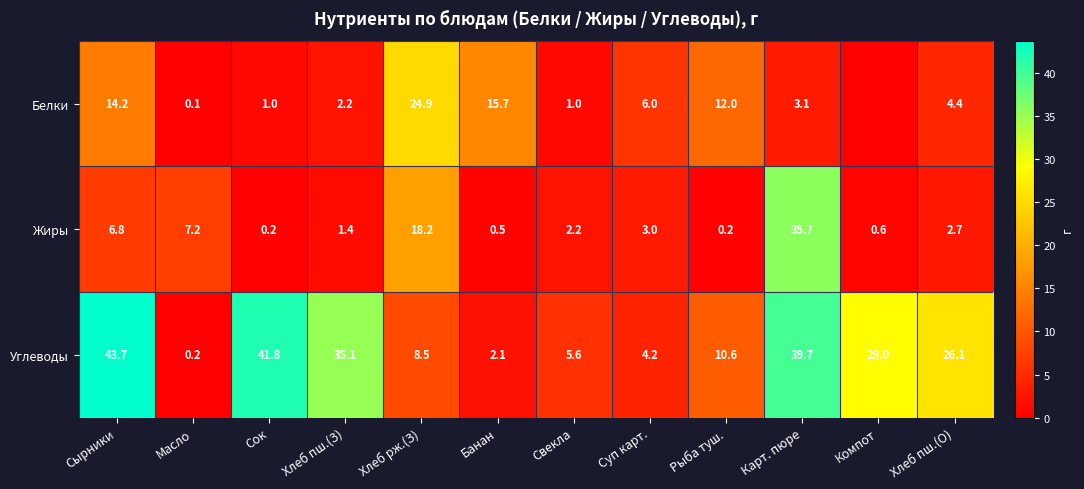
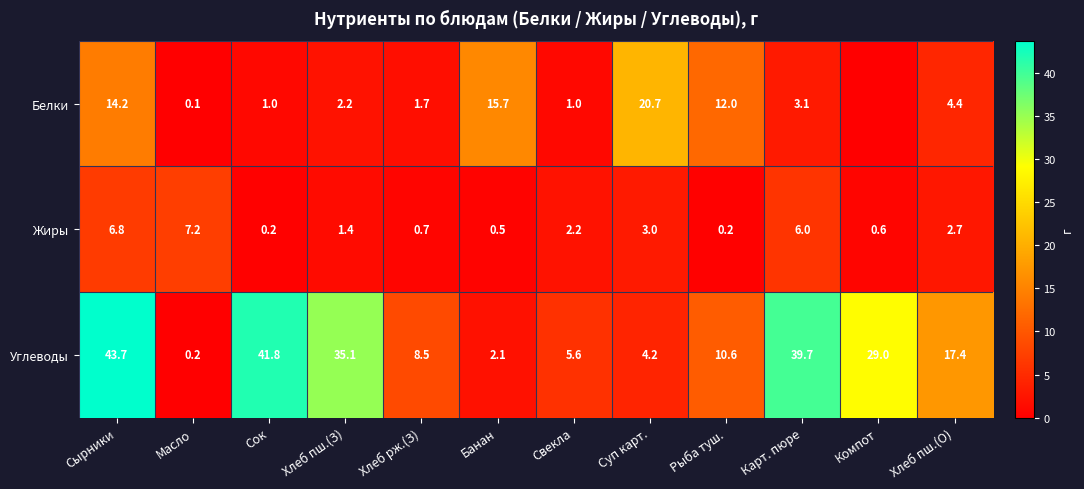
  {
    "Белки": {
      "Сырники": 14.2,
      "Масло": 0.1,
      "Сок": 1.0,
      "Хлеб пш.(З)": 2.2,
-     "Хлеб рж.(З)": 24.9,
+     "Хлеб рж.(З)": 1.7,
      "Банан": 15.7,
      "Свекла": 1.0,
-     "Суп карт.": 6.0,
+     "Суп карт.": 20.7,
      "Рыба туш.": 12.0,
      "Карт. пюре": 3.1,
      "Хлеб пш.(О)": 4.4
    },
    "Жиры": {
      "Сырники": 6.8,
      "Масло": 7.2,
      "Сок": 0.2,
      "Хлеб пш.(З)": 1.4,
-     "Хлеб рж.(З)": 18.2,
+     "Хлеб рж.(З)": 0.7,
      "Банан": 0.5,
      "Свекла": 2.2,
      "Суп карт.": 3.0,
      "Рыба туш.": 0.2,
-     "Карт. пюре": 35.7,
+     "Карт. пюре": 6.0,
      "Компот": 0.6,
      "Хлеб пш.(О)": 2.7
    },
    "Углеводы": {
      "Сырники": 43.7,
      "Масло": 0.2,
      "Сок": 41.8,
      "Хлеб пш.(З)": 35.1,
      "Хлеб рж.(З)": 8.5,
      "Банан": 2.1,
      "Свекла": 5.6,
      "Суп карт.": 4.2,
      "Рыба туш.": 10.6,
      "Карт. пюре": 39.7,
      "Компот": 29.0,
-     "Хлеб пш.(О)": 26.1
+     "Хлеб пш.(О)": 17.4
    }
  }
